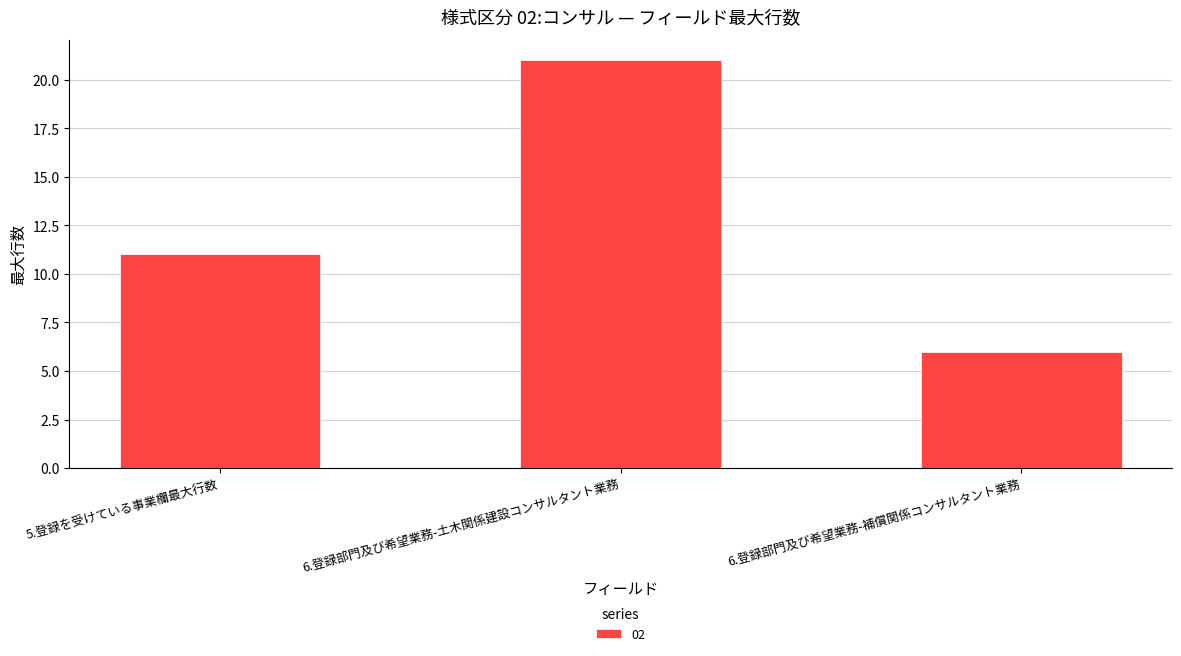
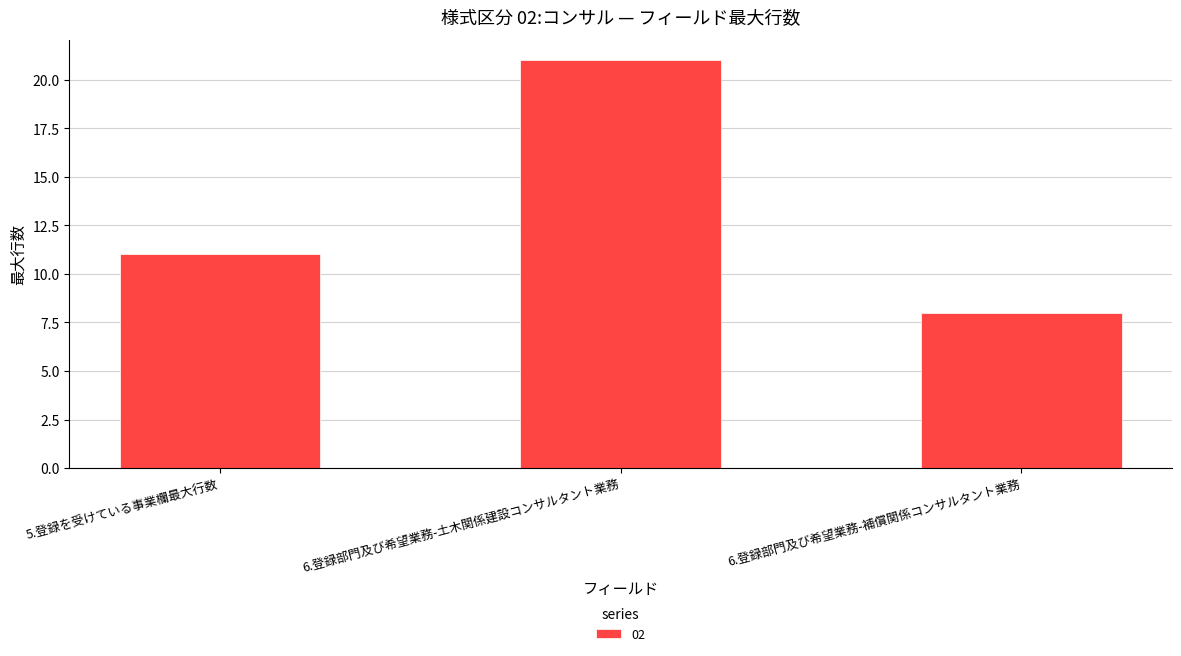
  {
    "5.登録を受けている事業欄最大行数": 11,
    "6.登録部門及び希望業務-土木関係建設コンサルタント業務": 21,
-   "6.登録部門及び希望業務-補償関係コンサルタント業務": 6
+   "6.登録部門及び希望業務-補償関係コンサルタント業務": 8
  }
